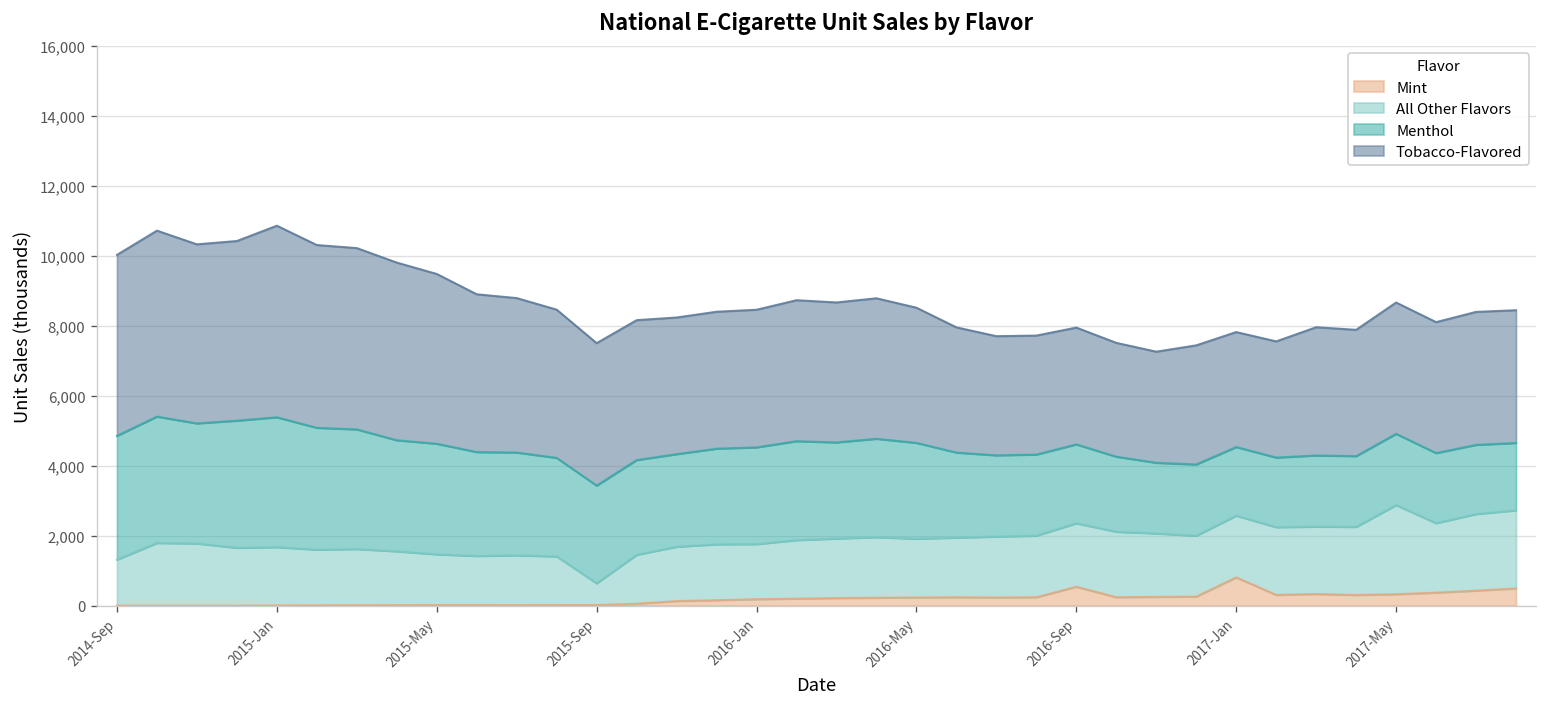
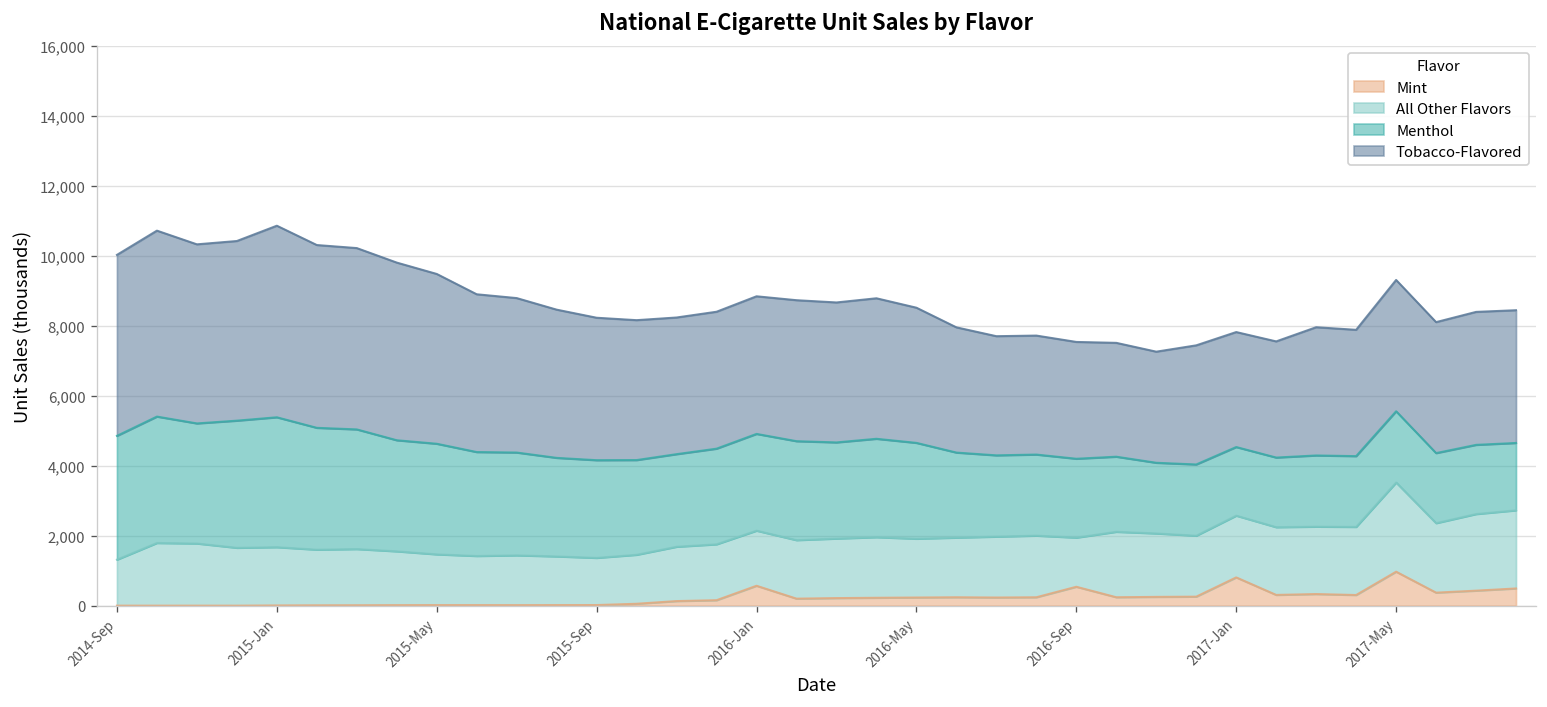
  {
    "Mint": {
      "2014-Sep": "0",
      "2015-Jan": "0",
      "2015-May": "0",
      "2015-Sep": "0",
-     "2016-Jan": "200",
+     "2016-Jan": "600",
      "2016-May": "200",
      "2016-Sep": "500",
      "2017-Jan": "800",
-     "2017-May": "300"
+     "2017-May": "1,000"
    },
    "All Other Flavors": {
      "2014-Sep": "1,300",
      "2015-Jan": "1,700",
      "2015-May": "1,500",
-     "2015-Sep": "600",
+     "2015-Sep": "1,300",
      "2016-Jan": "1,600",
      "2016-May": "1,700",
-     "2016-Sep": "1,800",
+     "2016-Sep": "1,400",
      "2017-Jan": "1,800",
      "2017-May": "2,500"
    }
  }
